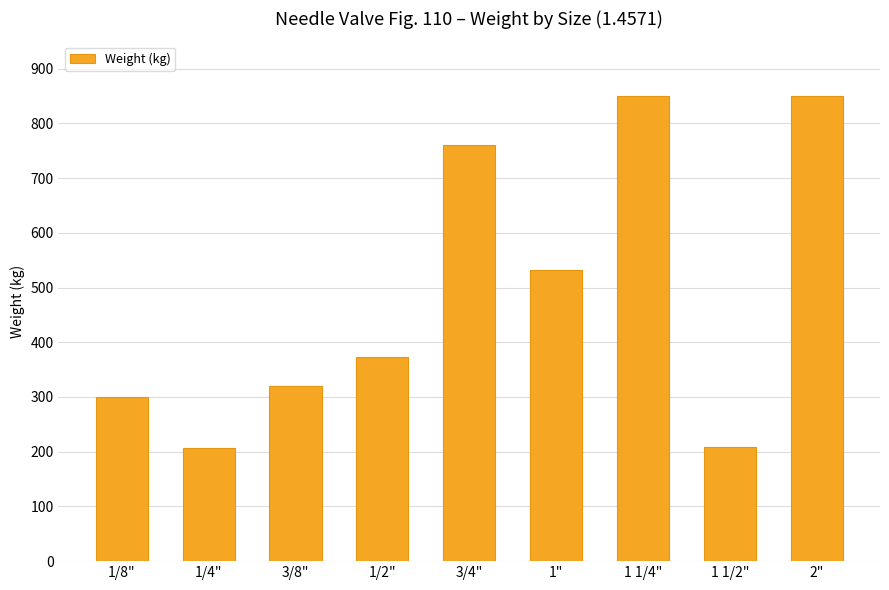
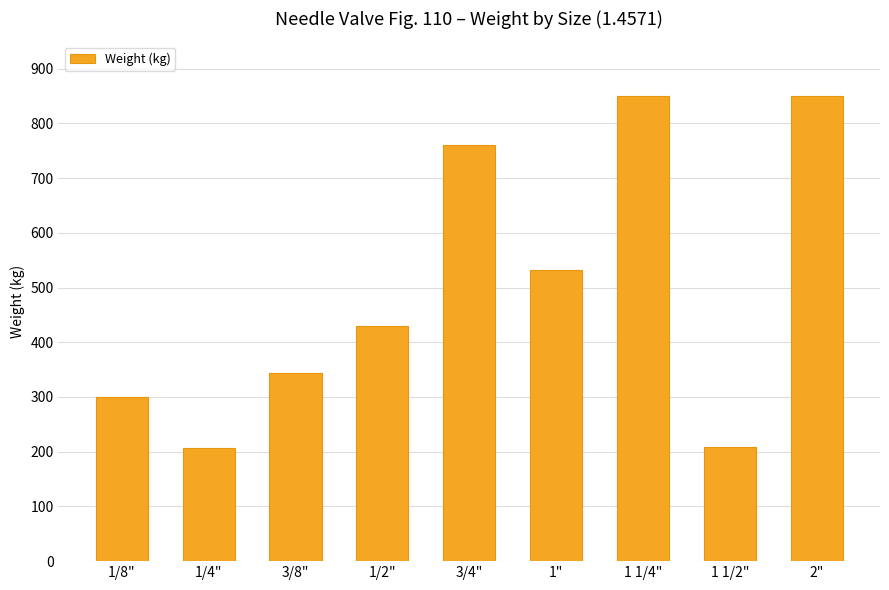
  {
    "1/8\"": 300,
    "1/4\"": 210,
-   "3/8\"": 320,
-   "1/2\"": 370,
+   "3/8\"": 340,
+   "1/2\"": 430,
    "3/4\"": 760,
    "1\"": 530,
    "1 1/4\"": 850,
    "1 1/2\"": 210,
    "2\"": 850
  }
